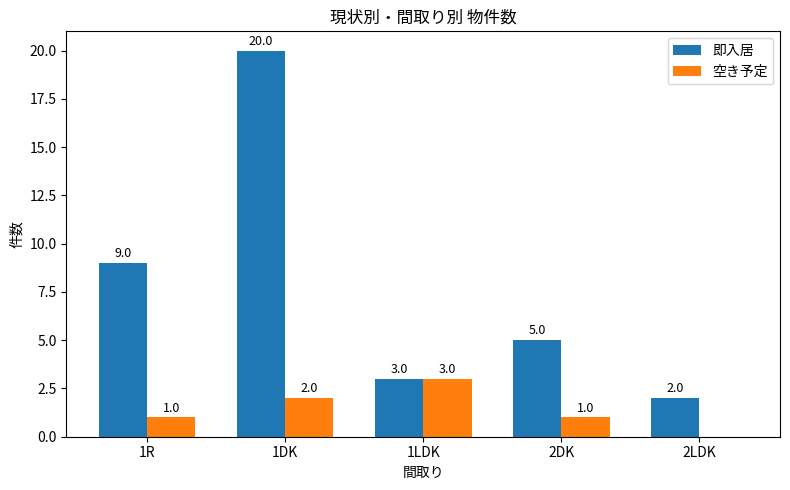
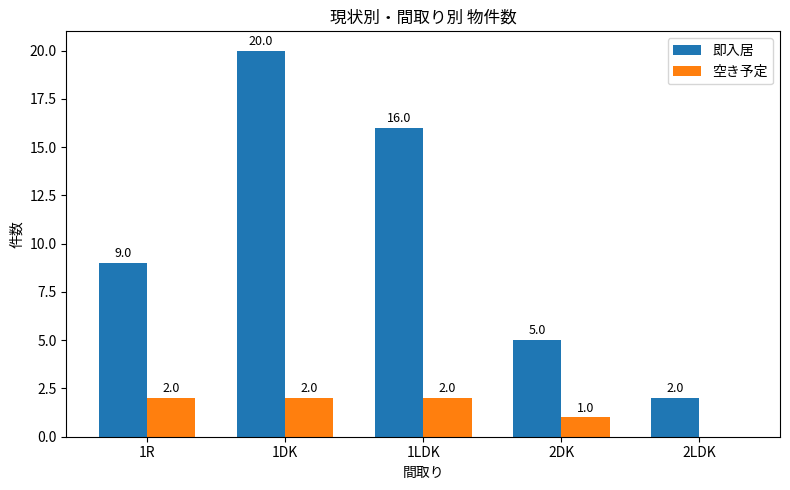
  {
    "即入居": {
      "1R": 9.0,
      "1DK": 20.0,
-     "1LDK": 3.0,
+     "1LDK": 16.0,
      "2DK": 5.0,
      "2LDK": 2.0
    },
    "空き予定": {
-     "1R": 1.0,
+     "1R": 2.0,
      "1DK": 2.0,
-     "1LDK": 3.0,
+     "1LDK": 2.0,
      "2DK": 1.0
    }
  }
